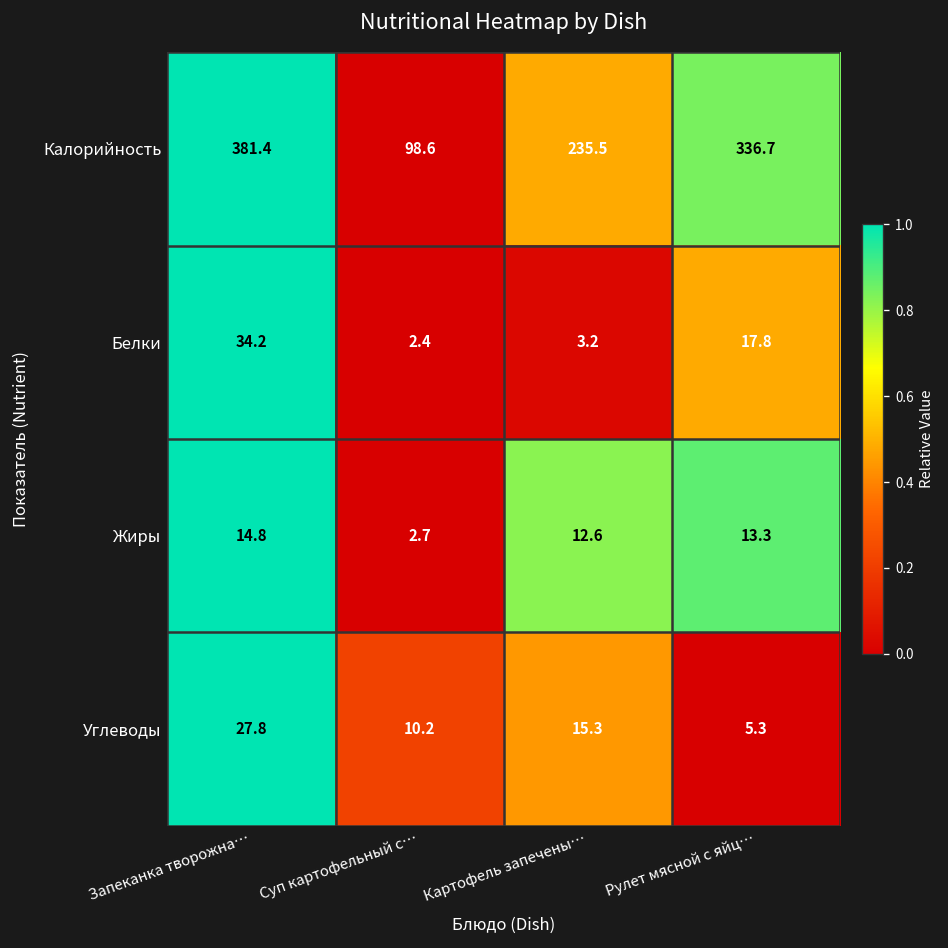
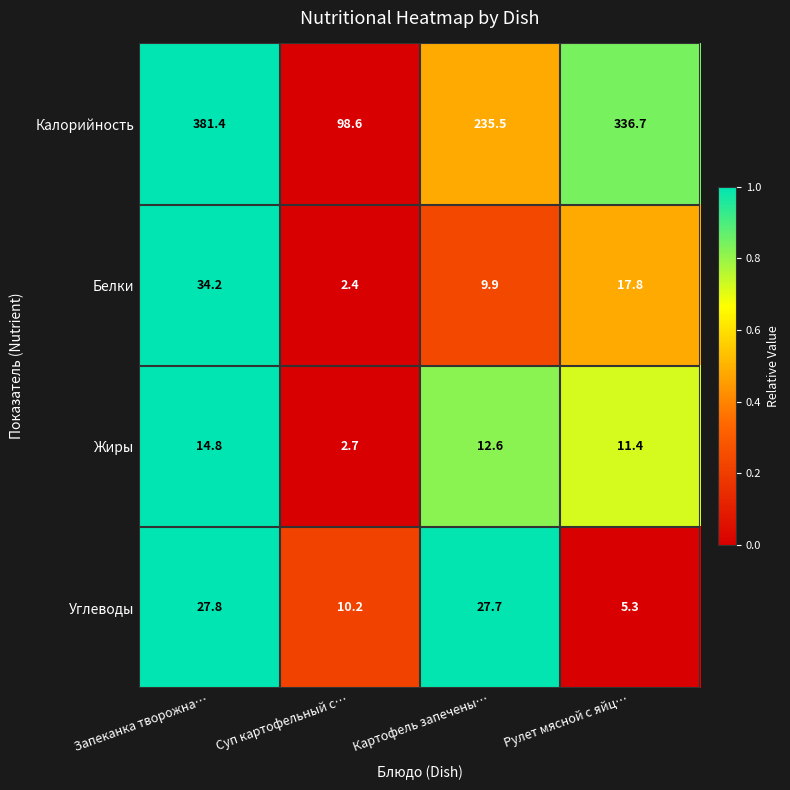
  {
    "Калорийность": {
      "Запеканка творожна…": 381.4,
      "Суп картофельный с…": 98.6,
      "Картофель запечены…": 235.5,
      "Рулет мясной с яйц…": 336.7
    },
    "Белки": {
      "Запеканка творожна…": 34.2,
      "Суп картофельный с…": 2.4,
-     "Картофель запечены…": 3.2,
+     "Картофель запечены…": 9.9,
      "Рулет мясной с яйц…": 17.8
    },
    "Жиры": {
      "Запеканка творожна…": 14.8,
      "Суп картофельный с…": 2.7,
      "Картофель запечены…": 12.6,
-     "Рулет мясной с яйц…": 13.3
+     "Рулет мясной с яйц…": 11.4
    },
    "Углеводы": {
      "Запеканка творожна…": 27.8,
      "Суп картофельный с…": 10.2,
-     "Картофель запечены…": 15.3,
+     "Картофель запечены…": 27.7,
      "Рулет мясной с яйц…": 5.3
    }
  }
